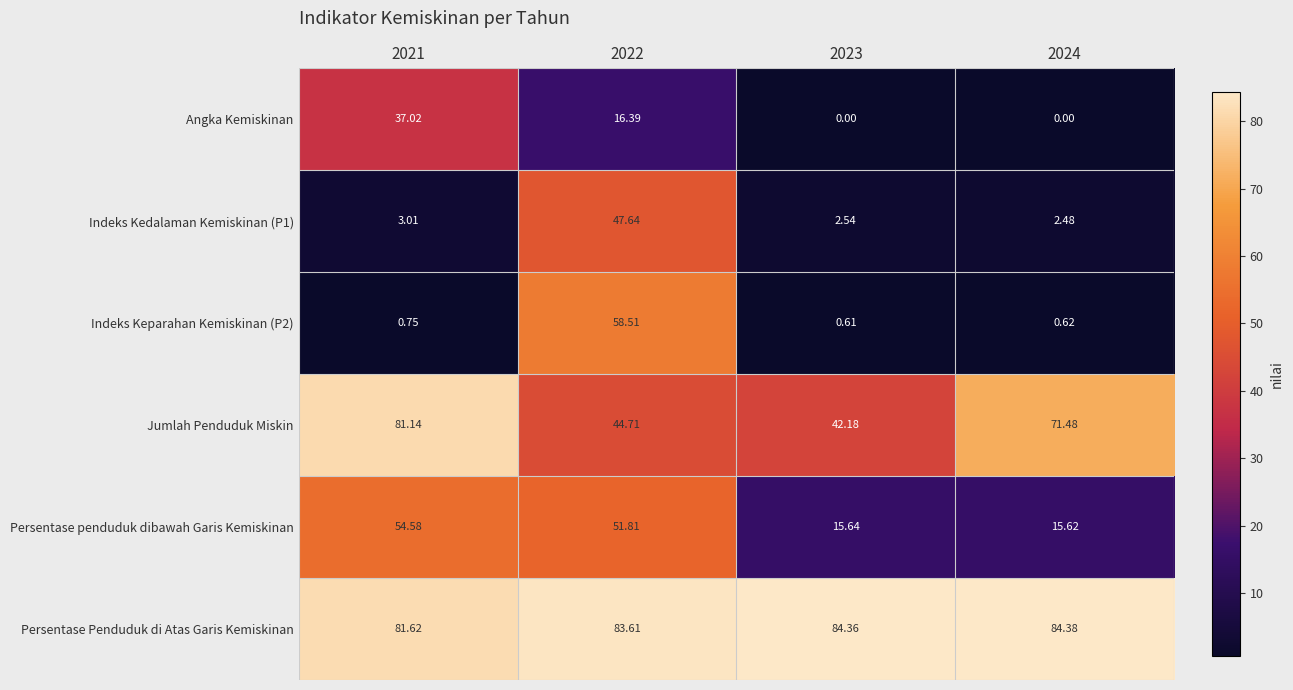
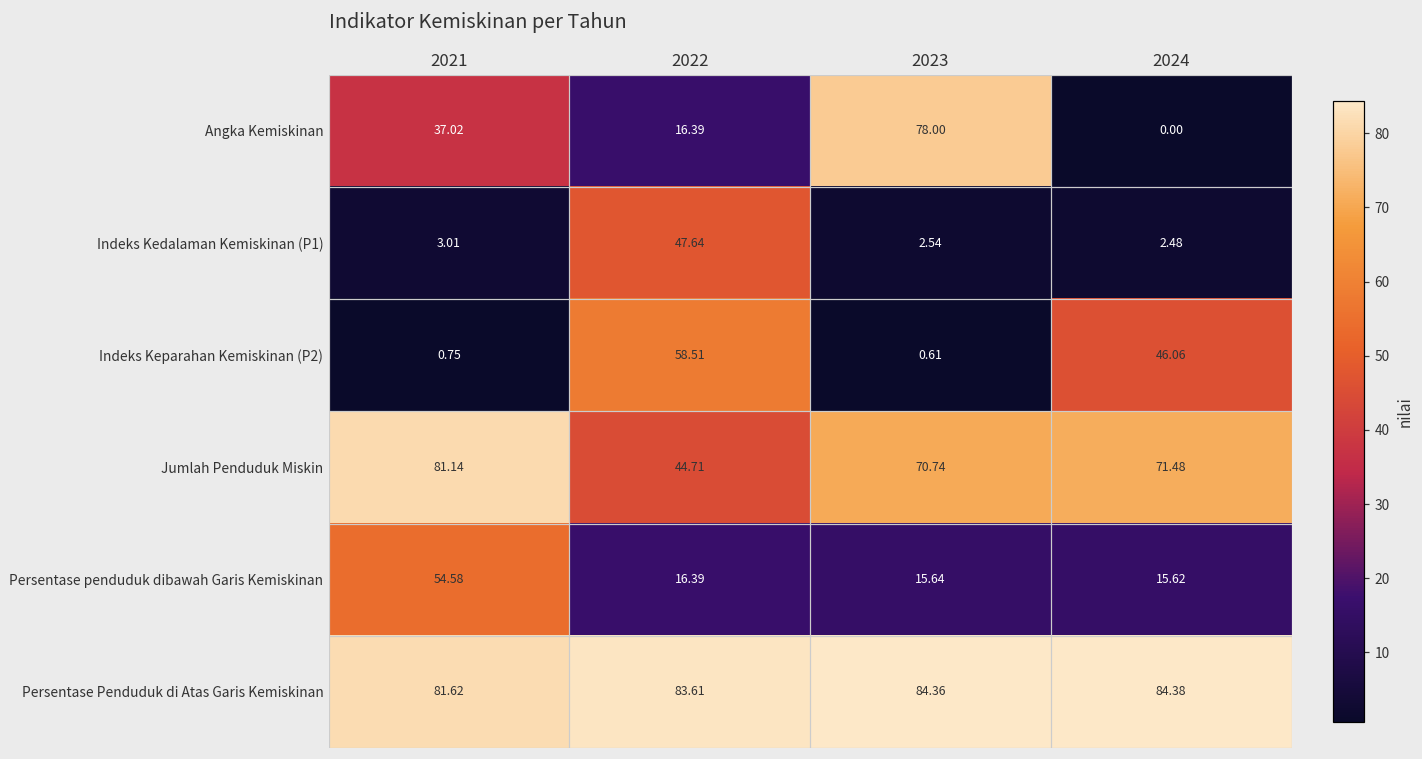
  {
    "Angka Kemiskinan": {
      "2021": 37.02,
      "2022": 16.39,
-     "2023": 0.00,
+     "2023": 78.00,
      "2024": 0.00
    },
    "Indeks Kedalaman Kemiskinan (P1)": {
      "2021": 3.01,
      "2022": 47.64,
      "2023": 2.54,
      "2024": 2.48
    },
    "Indeks Keparahan Kemiskinan (P2)": {
      "2021": 0.75,
      "2022": 58.51,
      "2023": 0.61,
-     "2024": 0.62
+     "2024": 46.06
    },
    "Jumlah Penduduk Miskin": {
      "2021": 81.14,
      "2022": 44.71,
-     "2023": 42.18,
+     "2023": 70.74,
      "2024": 71.48
    },
    "Persentase penduduk dibawah Garis Kemiskinan": {
      "2021": 54.58,
-     "2022": 51.81,
+     "2022": 16.39,
      "2023": 15.64,
      "2024": 15.62
    },
    "Persentase Penduduk di Atas Garis Kemiskinan": {
      "2021": 81.62,
      "2022": 83.61,
      "2023": 84.36,
      "2024": 84.38
    }
  }
